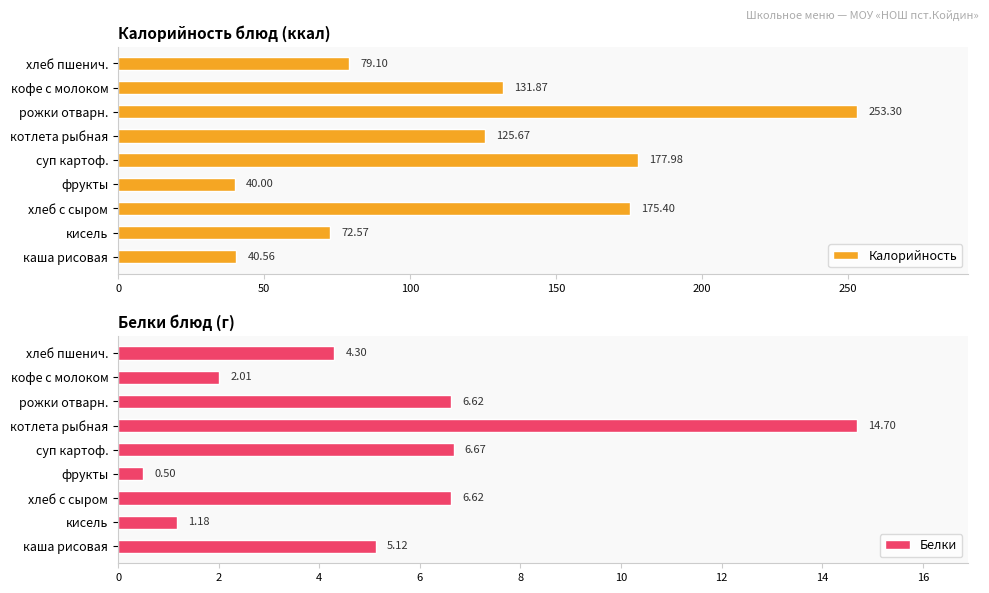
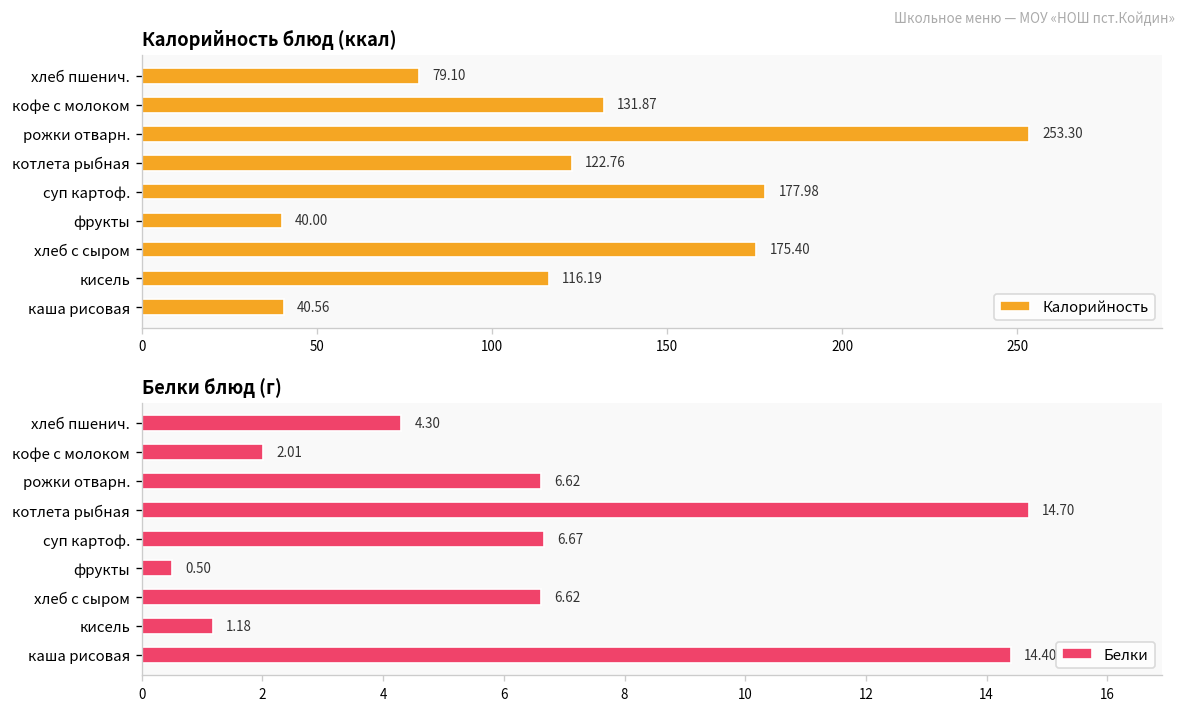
  {
    "Калорийность блюд (ккал)": {
      "хлеб пшенич.": 79.10,
      "кофе с молоком": 131.87,
      "рожки отварн.": 253.30,
-     "котлета рыбная": 125.67,
+     "котлета рыбная": 122.76,
      "суп картоф.": 177.98,
      "фрукты": 40.00,
      "хлеб с сыром": 175.40,
-     "кисель": 72.57,
+     "кисель": 116.19,
      "каша рисовая": 40.56
    },
    "Белки блюд (г)": {
      "хлеб пшенич.": 4.30,
      "кофе с молоком": 2.01,
      "рожки отварн.": 6.62,
      "котлета рыбная": 14.70,
      "суп картоф.": 6.67,
      "фрукты": 0.50,
      "хлеб с сыром": 6.62,
      "кисель": 1.18,
-     "каша рисовая": 5.12
+     "каша рисовая": 14.40
    }
  }
